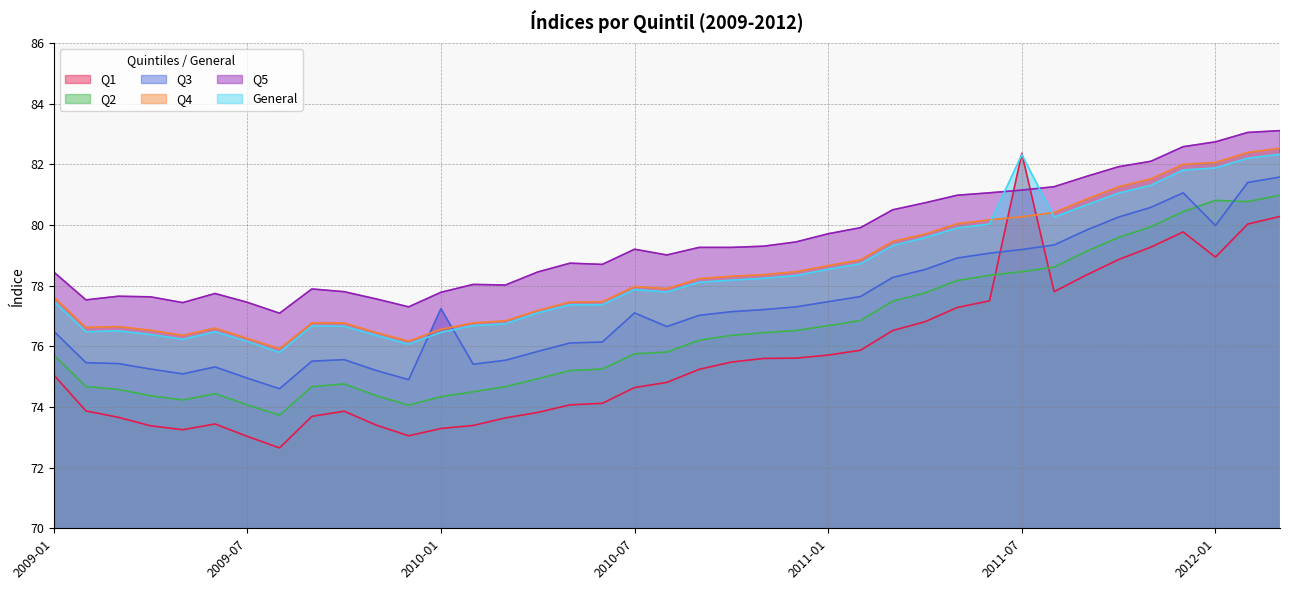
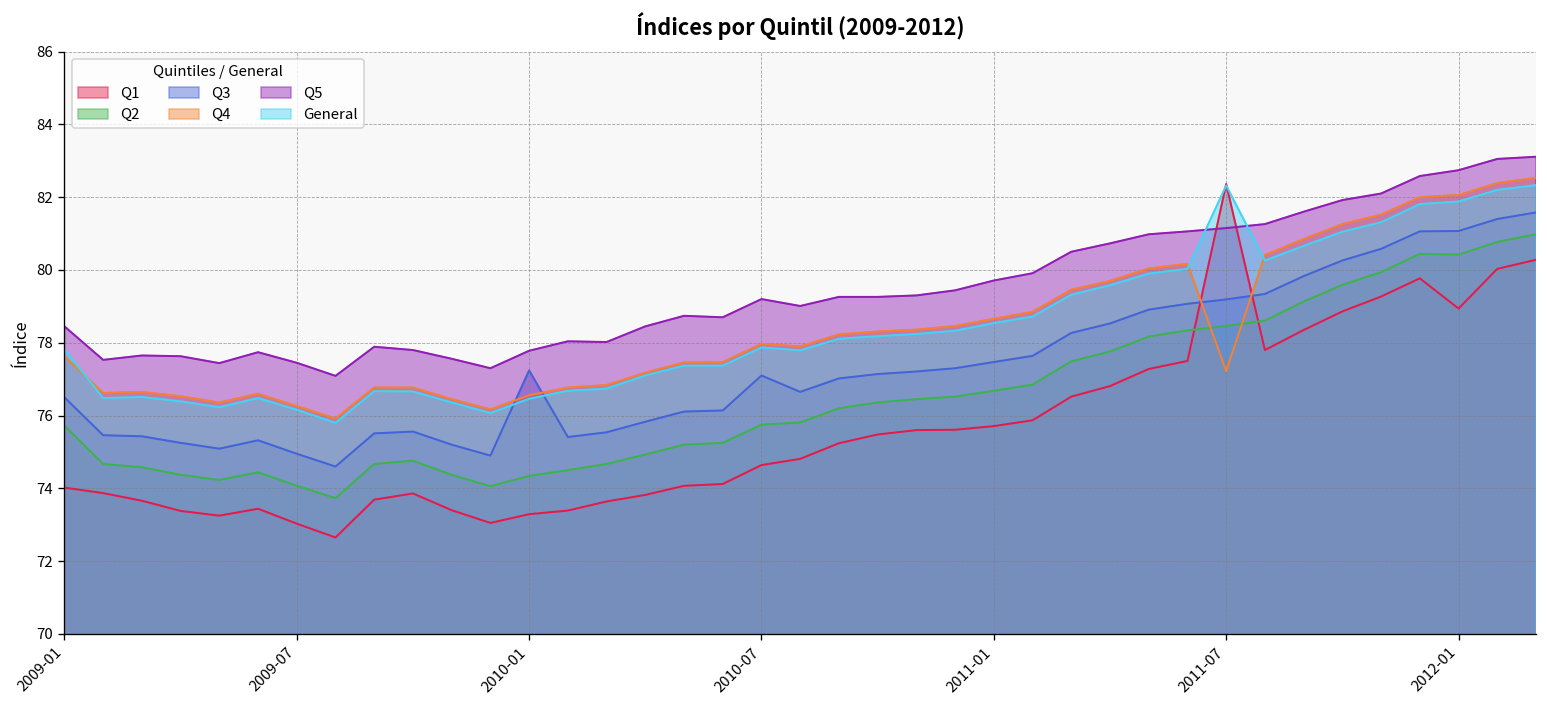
  {
    "Q1": {
-     "2009-01": 75.1,
+     "2009-01": 74.0,
      "2009-07": 73.0,
      "2010-01": 73.3,
      "2010-07": 74.6,
      "2011-01": 75.7,
      "2012-01": 78.9
    },
    "Q2": {
      "2009-01": 75.7,
      "2009-07": 74.1,
      "2010-01": 74.3,
      "2010-07": 75.8,
      "2011-01": 76.7,
      "2011-07": 78.5,
-     "2012-01": 80.8
+     "2012-01": 80.4
    },
    "Q3": {
      "2009-01": 76.5,
      "2009-07": 75.0,
      "2010-01": 77.2,
      "2010-07": 77.1,
      "2011-01": 77.5,
      "2011-07": 79.2,
-     "2012-01": 80.0
+     "2012-01": 81.1
    },
    "Q4": {
      "2009-01": 77.6,
      "2009-07": 76.3,
      "2010-01": 76.6,
      "2010-07": 78.0,
      "2011-01": 78.7,
-     "2011-07": 80.3,
+     "2011-07": 77.2,
      "2012-01": 82.1
    },
    "Q5": {
      "2009-01": 78.5,
      "2009-07": 77.5,
      "2010-01": 77.8,
      "2010-07": 79.2,
      "2011-01": 79.7,
      "2011-07": 81.2,
      "2012-01": 82.7
    },
    "General": {
-     "2009-01": 77.5,
+     "2009-01": 77.8,
      "2009-07": 76.2,
      "2010-01": 76.5,
      "2010-07": 77.9,
      "2011-01": 78.5,
      "2012-01": 81.9
    }
  }
